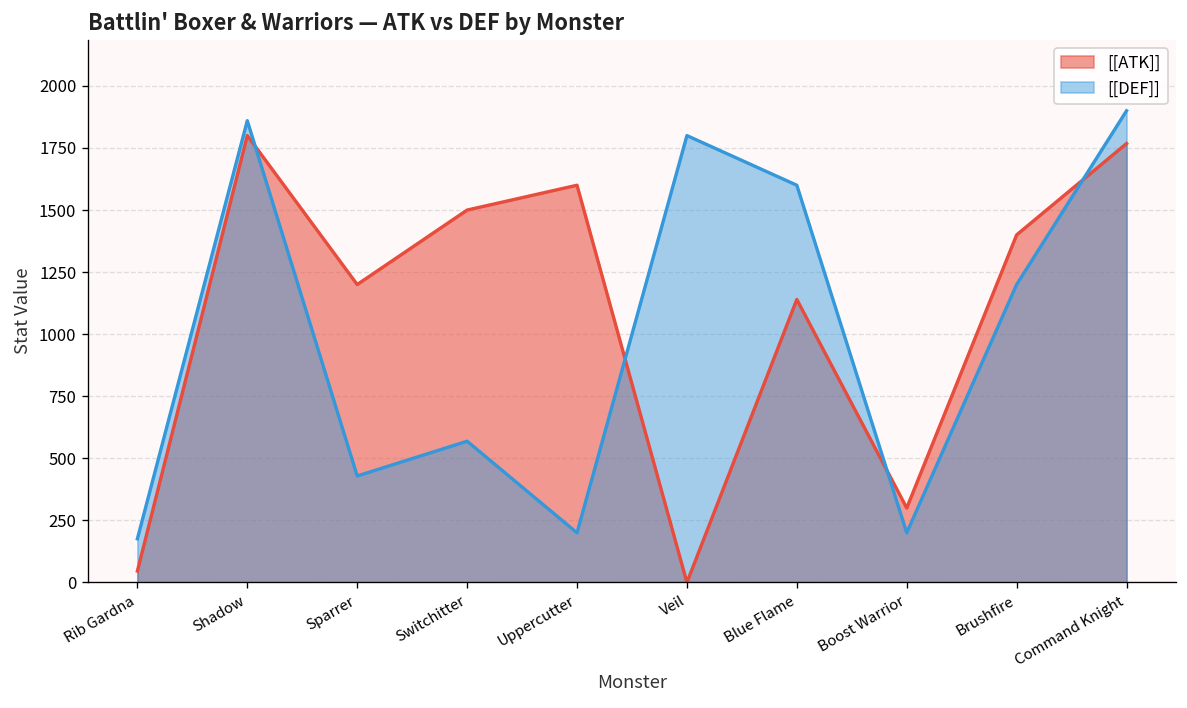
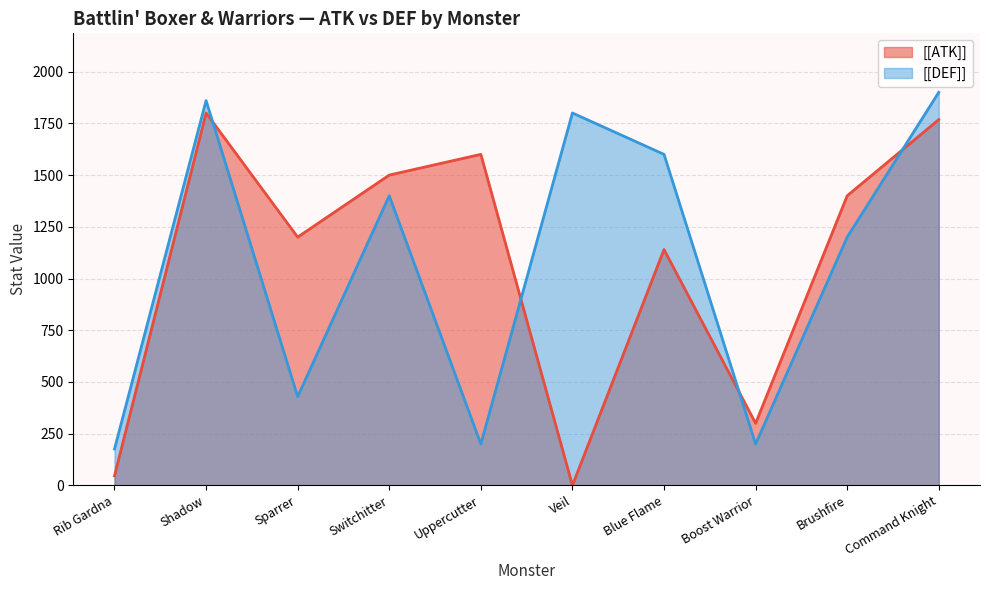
  {
    "[[ATK]]": {
      "Rib Gardna": 50,
      "Shadow": 1800,
      "Sparrer": 1200,
      "Switchitter": 1500,
      "Uppercutter": 1600,
      "Veil": 0,
      "Blue Flame": 1140,
      "Boost Warrior": 300,
      "Brushfire": 1400,
      "Command Knight": 1770
    },
    "[[DEF]]": {
      "Rib Gardna": 180,
      "Shadow": 1860,
      "Sparrer": 430,
-     "Switchitter": 570,
+     "Switchitter": 1400,
      "Uppercutter": 200,
      "Veil": 1800,
      "Blue Flame": 1600,
      "Boost Warrior": 200,
      "Brushfire": 1200,
      "Command Knight": 1900
    }
  }
